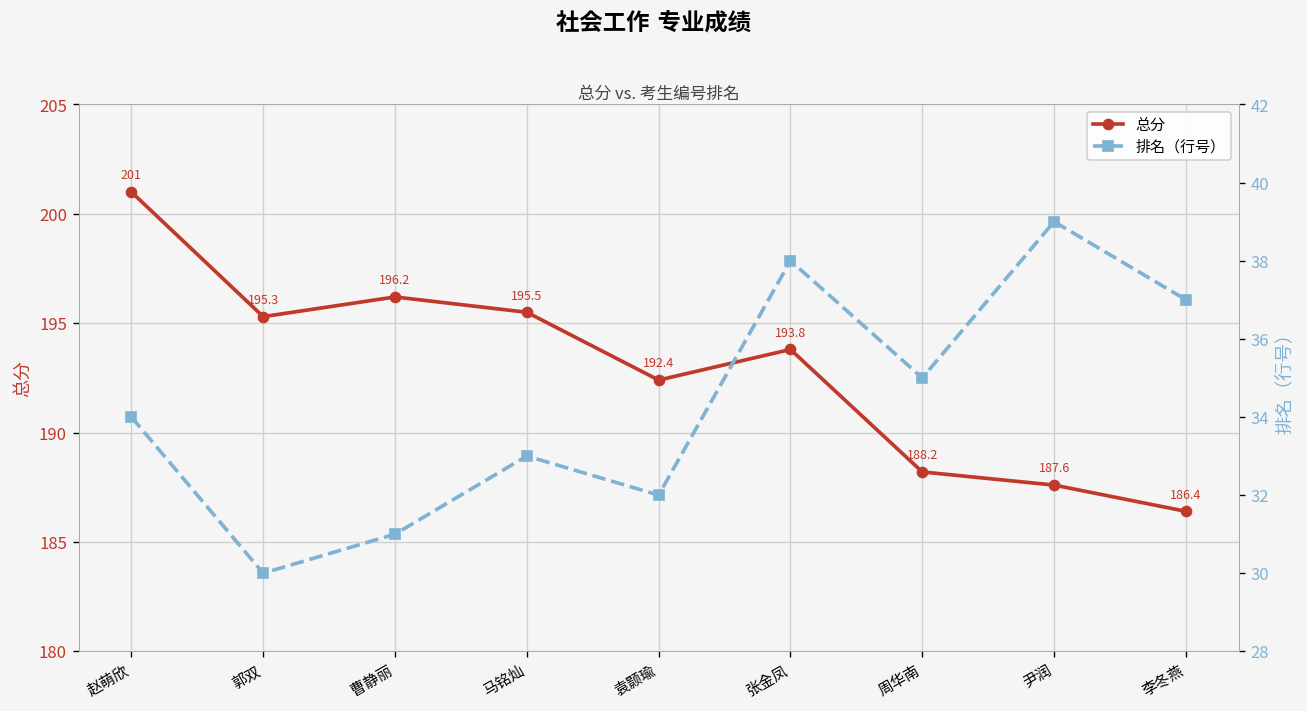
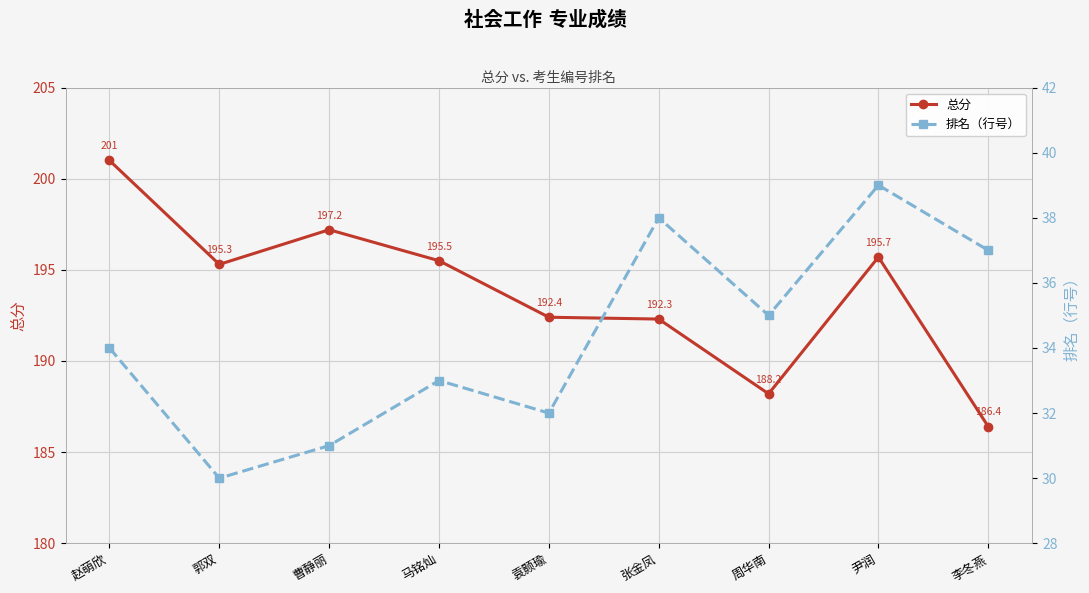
  {
    "总分": {
      "赵萌欣": 201,
      "郭双": 195.3,
-     "曹静丽": 196.2,
+     "曹静丽": 197.2,
      "马铭灿": 195.5,
      "袁颢瑜": 192.4,
-     "张金凤": 193.8,
+     "张金凤": 192.3,
      "周华南": 188.2,
-     "尹润": 187.6,
+     "尹润": 195.7,
      "李冬燕": 186.4
    }
  }
